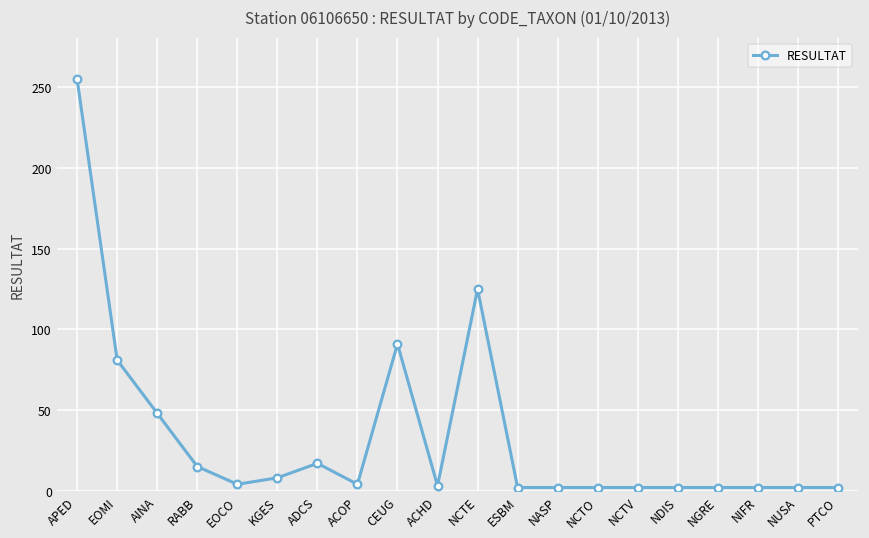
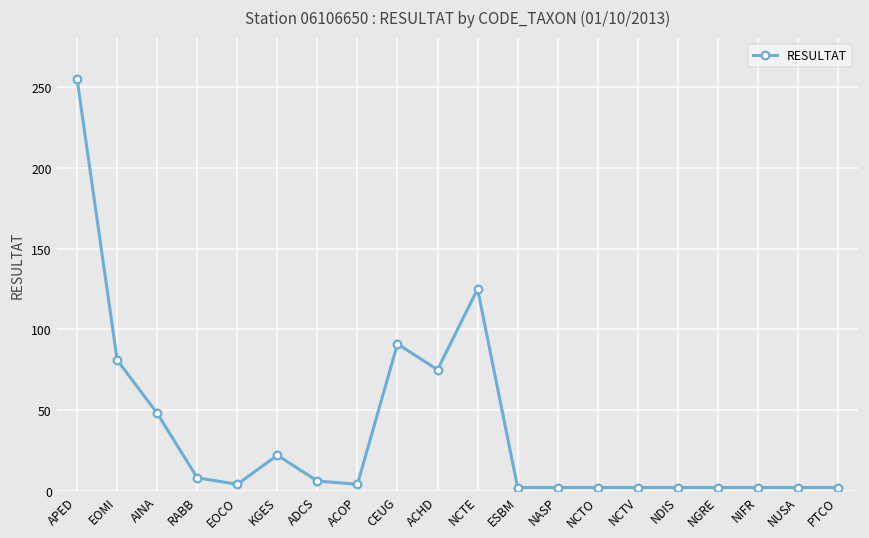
  {
    "APED": 255,
    "EOMI": 81,
    "AINA": 48,
-   "RABB": 15,
+   "RABB": 8,
    "EOCO": 4,
-   "KGES": 8,
-   "ADCS": 17,
+   "KGES": 22,
+   "ADCS": 6,
    "ACOP": 4,
    "CEUG": 91,
-   "ACHD": 3,
+   "ACHD": 75,
    "NCTE": 125,
    "ESBM": 2,
    "NASP": 2,
    "NCTO": 2,
    "NCTV": 2,
    "NDIS": 2,
    "NGRE": 2,
    "NIFR": 2,
    "NUSA": 2,
    "PTCO": 2
  }
